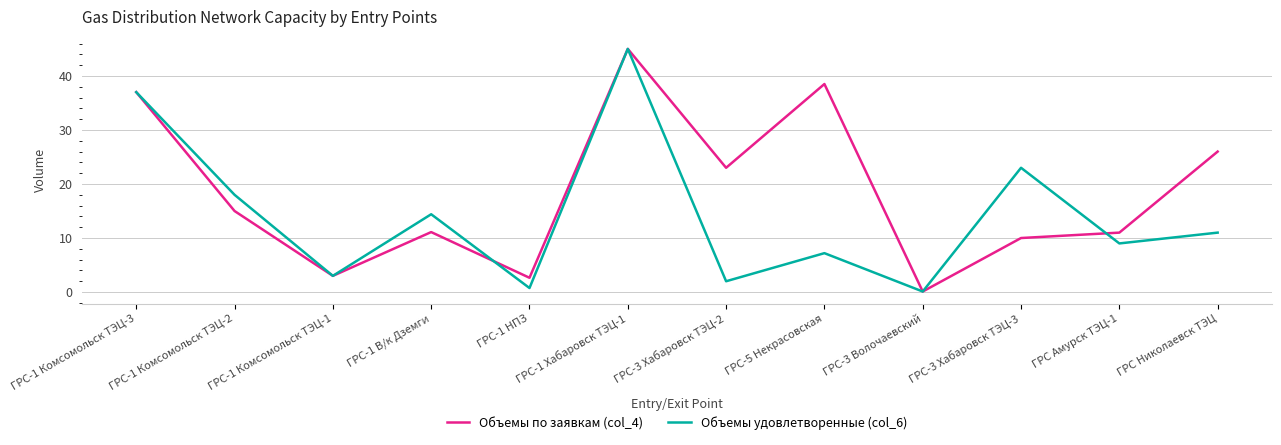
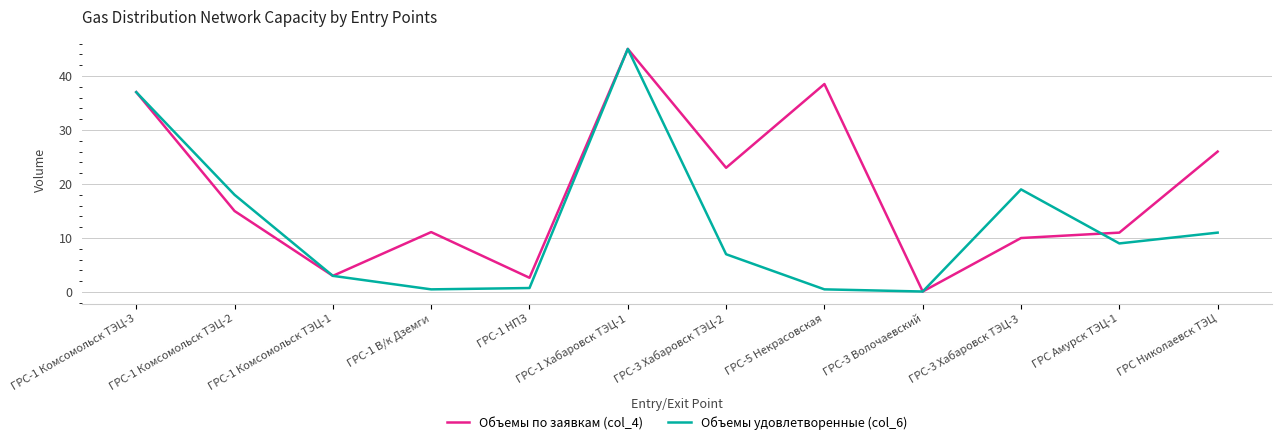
  {
    "Объемы по заявкам (col_4)": {
      "ГРС-1 Комсомольск ТЭЦ-2": 15,
      "ГРС-1 В/к Дземги": 11,
      "ГРС-1 НПЗ": 3,
      "ГРС-3 Хабаровск ТЭЦ-2": 23,
      "ГРС-5 Некрасовская": 39,
      "ГРС-3 Хабаровск ТЭЦ-3": 10,
      "ГРС Амурск ТЭЦ-1": 11,
      "ГРС Николаевск ТЭЦ": 26
    },
    "Объемы удовлетворенные (col_6)": {
      "ГРС-1 Комсомольск ТЭЦ-2": 18,
-     "ГРС-1 В/к Дземги": 14,
+     "ГРС-1 В/к Дземги": 1,
      "ГРС-1 НПЗ": 1,
-     "ГРС-3 Хабаровск ТЭЦ-2": 2,
-     "ГРС-5 Некрасовская": 7,
-     "ГРС-3 Хабаровск ТЭЦ-3": 23,
+     "ГРС-3 Хабаровск ТЭЦ-2": 7,
+     "ГРС-5 Некрасовская": 1,
+     "ГРС-3 Хабаровск ТЭЦ-3": 19,
      "ГРС Амурск ТЭЦ-1": 9,
      "ГРС Николаевск ТЭЦ": 11
    }
  }
